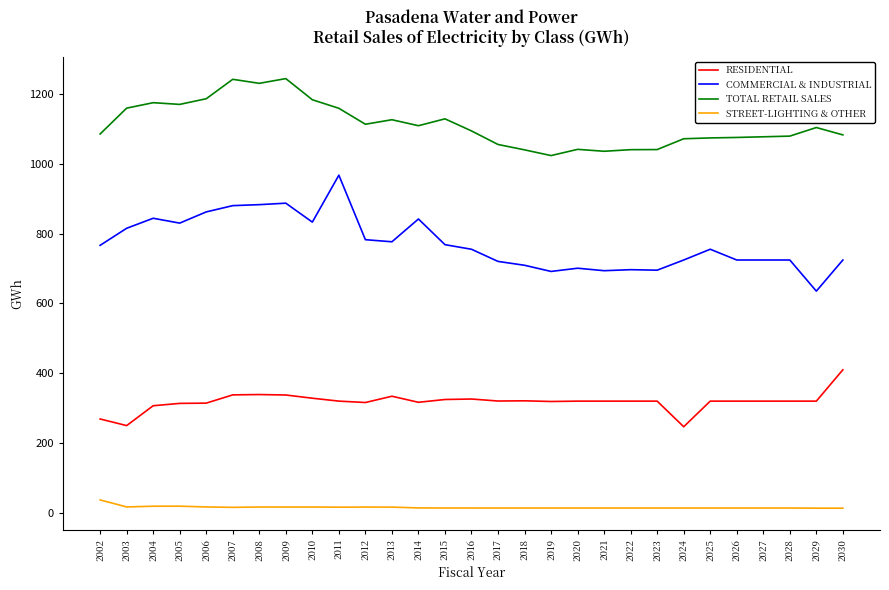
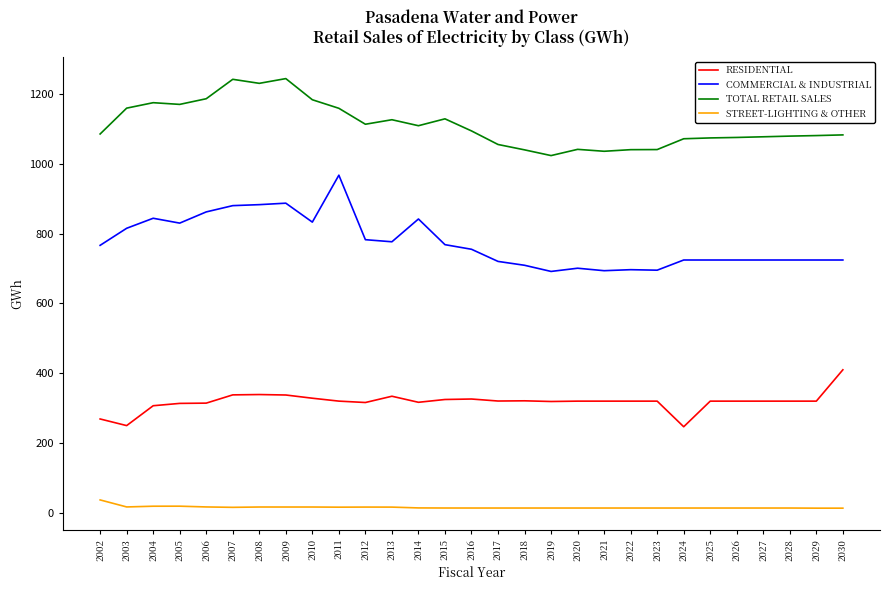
  {
    "RESIDENTIAL": {
      "2002": 270,
      "2003": 250,
      "2004": 310,
      "2005": 310,
      "2006": 310,
      "2007": 340,
      "2008": 340,
      "2009": 340,
      "2010": 330,
      "2011": 320,
      "2012": 320,
      "2013": 330,
      "2014": 320,
      "2015": 320,
      "2016": 330,
      "2017": 320,
      "2018": 320,
      "2019": 320,
      "2020": 320,
      "2021": 320,
      "2022": 320,
      "2023": 320,
      "2024": 250,
      "2025": 320,
      "2026": 320,
      "2027": 320,
      "2028": 320,
      "2029": 320,
      "2030": 410
    },
    "COMMERCIAL & INDUSTRIAL": {
      "2002": 770,
      "2003": 820,
      "2004": 840,
      "2005": 830,
      "2006": 860,
      "2007": 880,
      "2008": 880,
      "2009": 890,
      "2010": 830,
      "2011": 970,
      "2012": 780,
      "2013": 780,
      "2014": 840,
      "2015": 770,
      "2016": 760,
      "2017": 720,
      "2018": 710,
      "2019": 690,
      "2020": 700,
      "2021": 690,
      "2022": 700,
      "2023": 700,
      "2024": 720,
-     "2025": 760,
+     "2025": 720,
      "2026": 720,
      "2027": 720,
      "2028": 720,
-     "2029": 640,
+     "2029": 720,
      "2030": 720
    },
    "TOTAL RETAIL SALES": {
      "2002": 1090,
      "2003": 1160,
      "2004": 1180,
      "2005": 1170,
      "2006": 1190,
      "2007": 1240,
      "2008": 1230,
      "2009": 1250,
      "2010": 1180,
      "2011": 1160,
      "2012": 1110,
      "2013": 1130,
      "2014": 1110,
      "2015": 1130,
      "2016": 1090,
      "2017": 1060,
      "2018": 1040,
      "2019": 1020,
      "2020": 1040,
      "2021": 1040,
      "2022": 1040,
      "2023": 1040,
      "2024": 1070,
      "2025": 1070,
      "2026": 1080,
      "2027": 1080,
      "2028": 1080,
-     "2029": 1100,
+     "2029": 1080,
      "2030": 1080
    },
    "STREET-LIGHTING & OTHER": {
      "2002": 40,
      "2003": 20,
      "2004": 20,
      "2005": 20,
      "2006": 20,
      "2007": 20,
      "2008": 20,
      "2009": 20,
      "2010": 20,
      "2011": 20,
      "2012": 20,
      "2013": 20,
      "2014": 10,
      "2015": 10,
      "2016": 10,
      "2017": 10,
      "2018": 10,
      "2019": 10,
      "2020": 10,
      "2021": 10,
      "2022": 10,
      "2023": 10,
      "2024": 10,
      "2025": 10,
      "2026": 10,
      "2027": 10,
      "2028": 10,
      "2029": 10,
      "2030": 10
    }
  }
